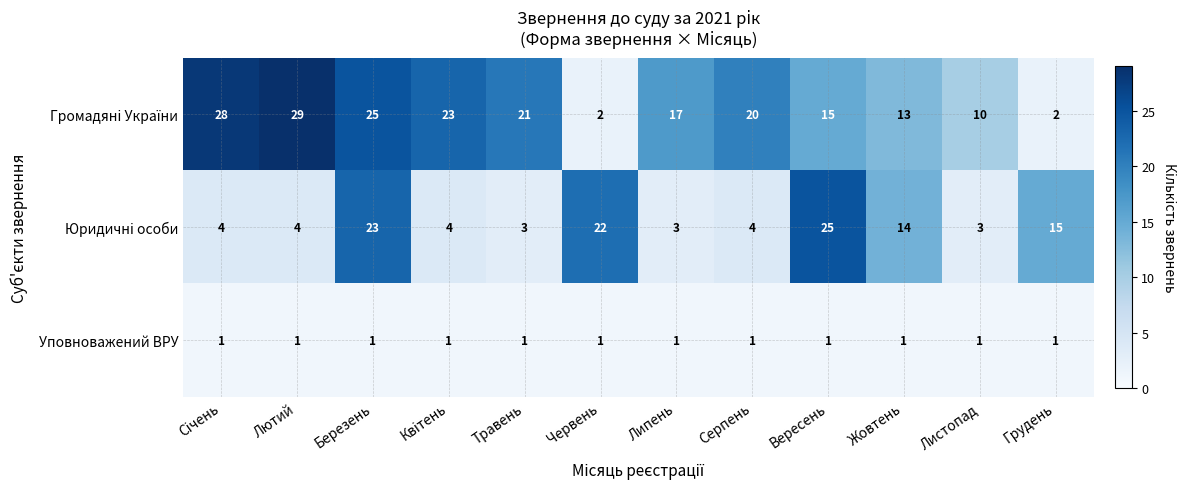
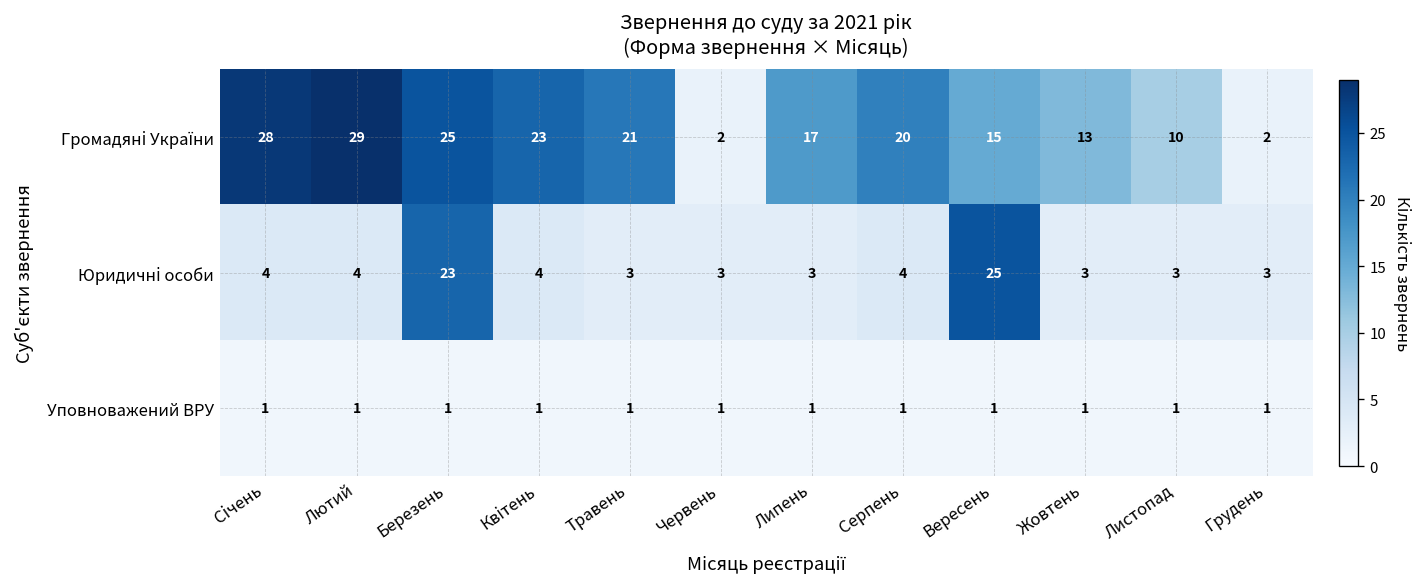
  {
    "Громадяні України": {
      "Січень": 28,
      "Лютий": 29,
      "Березень": 25,
      "Квітень": 23,
      "Травень": 21,
      "Червень": 2,
      "Липень": 17,
      "Серпень": 20,
      "Вересень": 15,
      "Жовтень": 13,
      "Листопад": 10,
      "Грудень": 2
    },
    "Юридичні особи": {
      "Січень": 4,
      "Лютий": 4,
      "Березень": 23,
      "Квітень": 4,
      "Травень": 3,
-     "Червень": 22,
+     "Червень": 3,
      "Липень": 3,
      "Серпень": 4,
      "Вересень": 25,
-     "Жовтень": 14,
+     "Жовтень": 3,
      "Листопад": 3,
-     "Грудень": 15
+     "Грудень": 3
    },
    "Уповноважений ВРУ": {
      "Січень": 1,
      "Лютий": 1,
      "Березень": 1,
      "Квітень": 1,
      "Травень": 1,
      "Червень": 1,
      "Липень": 1,
      "Серпень": 1,
      "Вересень": 1,
      "Жовтень": 1,
      "Листопад": 1,
      "Грудень": 1
    }
  }
